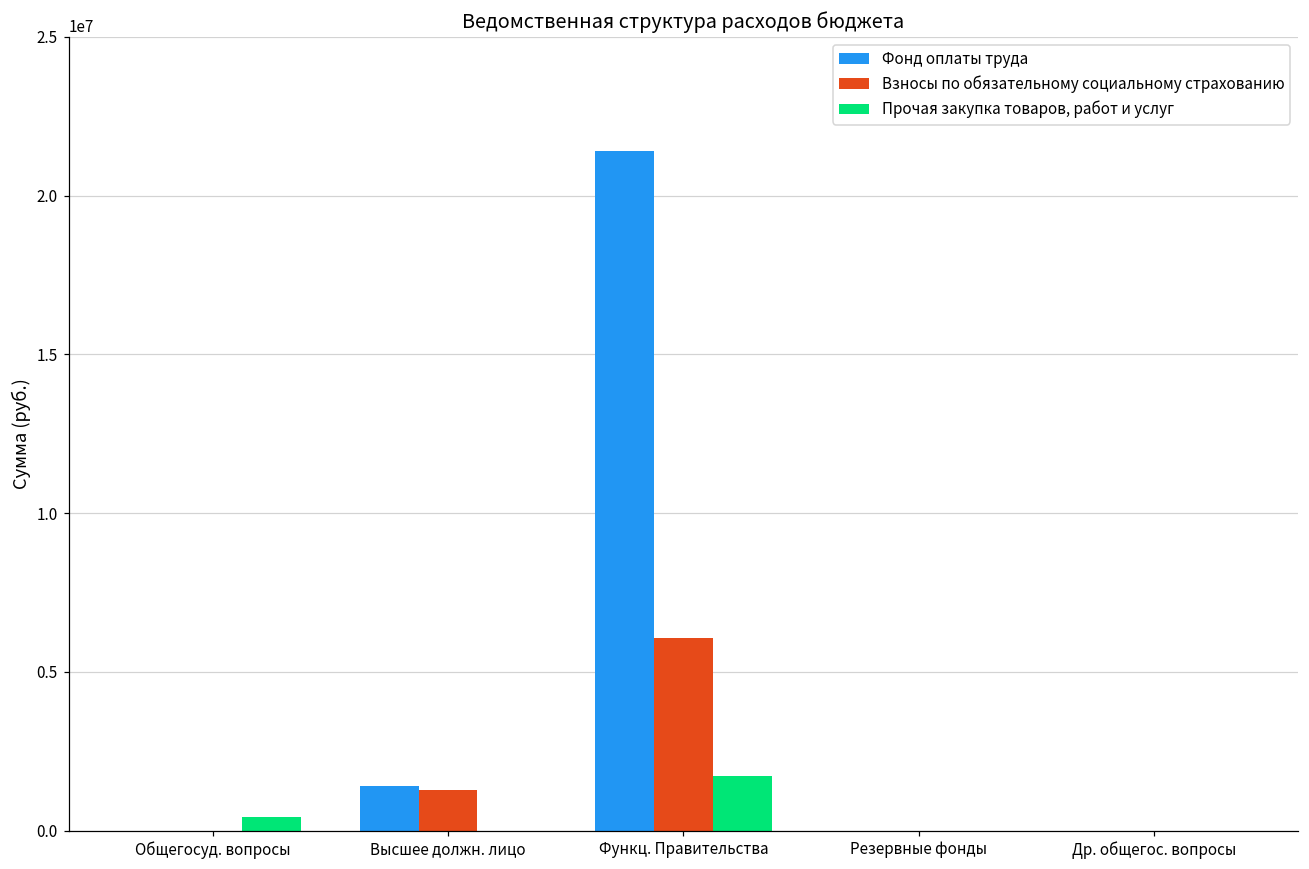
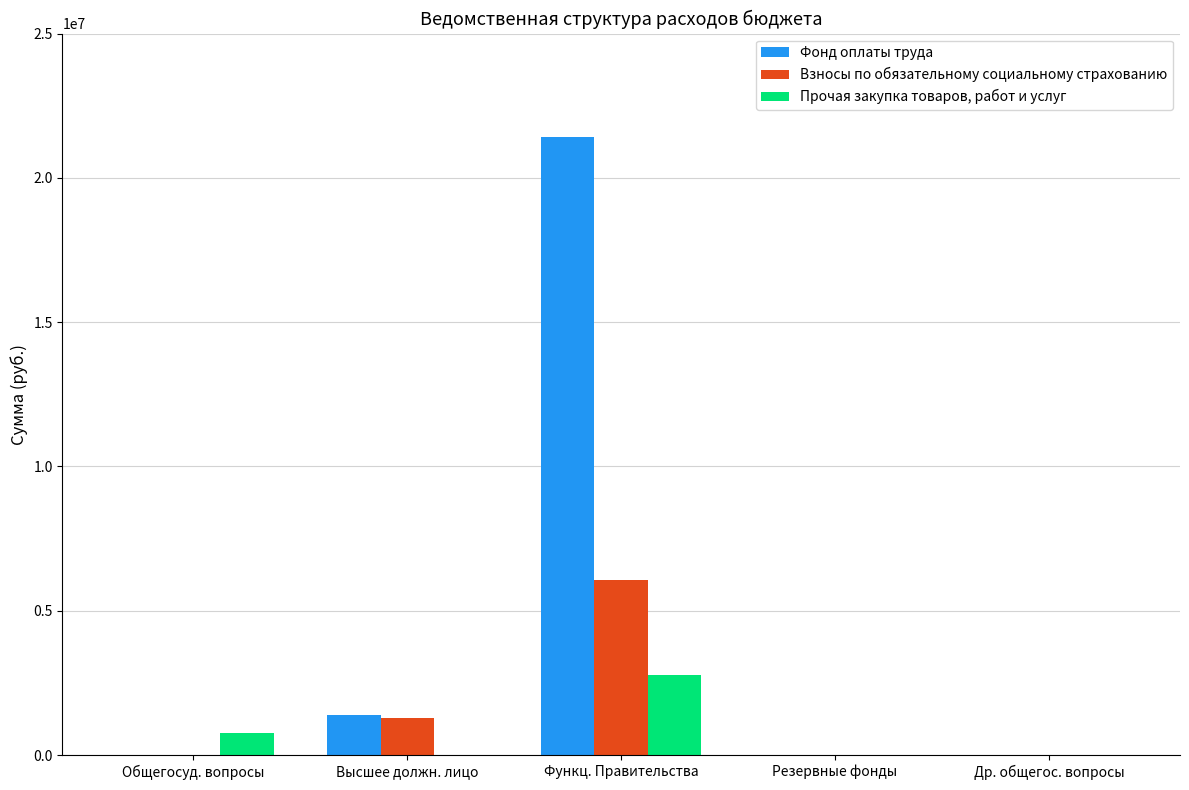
  {
    "Фонд оплаты труда": {
      "Общегосуд. вопросы": 0,
      "Высшее должн. лицо": 1400000,
      "Функц. Правительства": 21400000,
      "Резервные фонды": 0,
      "Др. общегос. вопросы": 0
    },
    "Взносы по обязательному социальному страхованию": {
      "Общегосуд. вопросы": 0,
      "Высшее должн. лицо": 1300000,
      "Функц. Правительства": 6100000,
      "Резервные фонды": 0,
      "Др. общегос. вопросы": 0
    },
    "Прочая закупка товаров, работ и услуг": {
-     "Общегосуд. вопросы": 400000,
+     "Общегосуд. вопросы": 800000,
      "Высшее должн. лицо": 0,
-     "Функц. Правительства": 1700000,
+     "Функц. Правительства": 2800000,
      "Резервные фонды": 0,
      "Др. общегос. вопросы": 0
    }
  }
